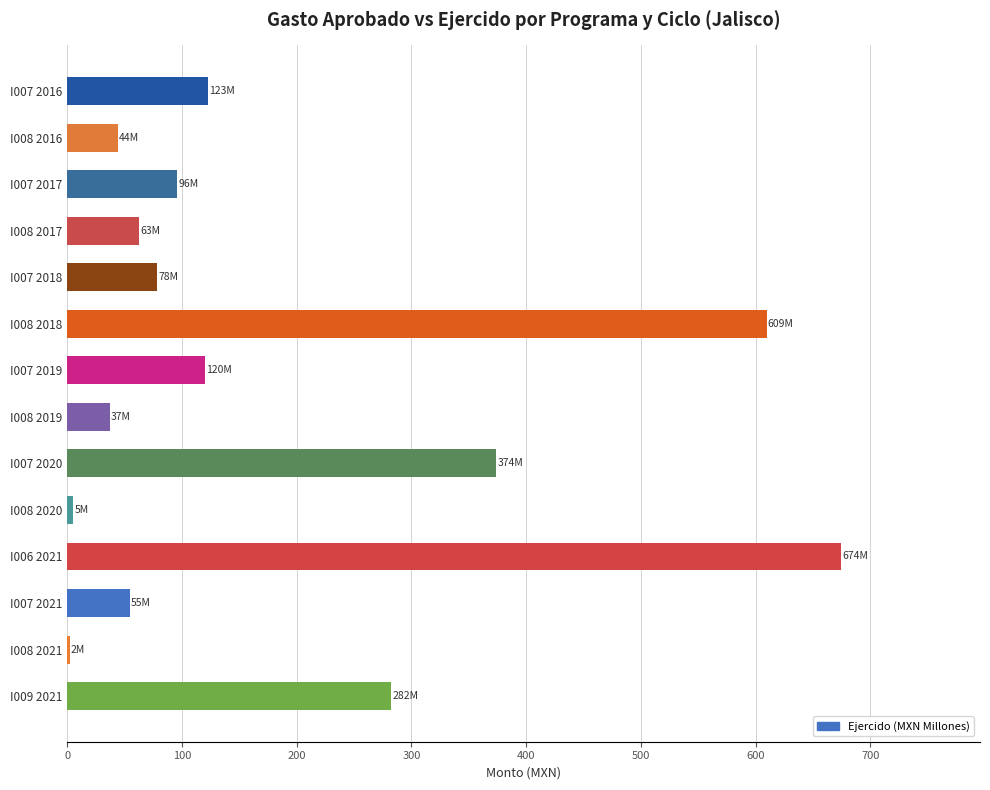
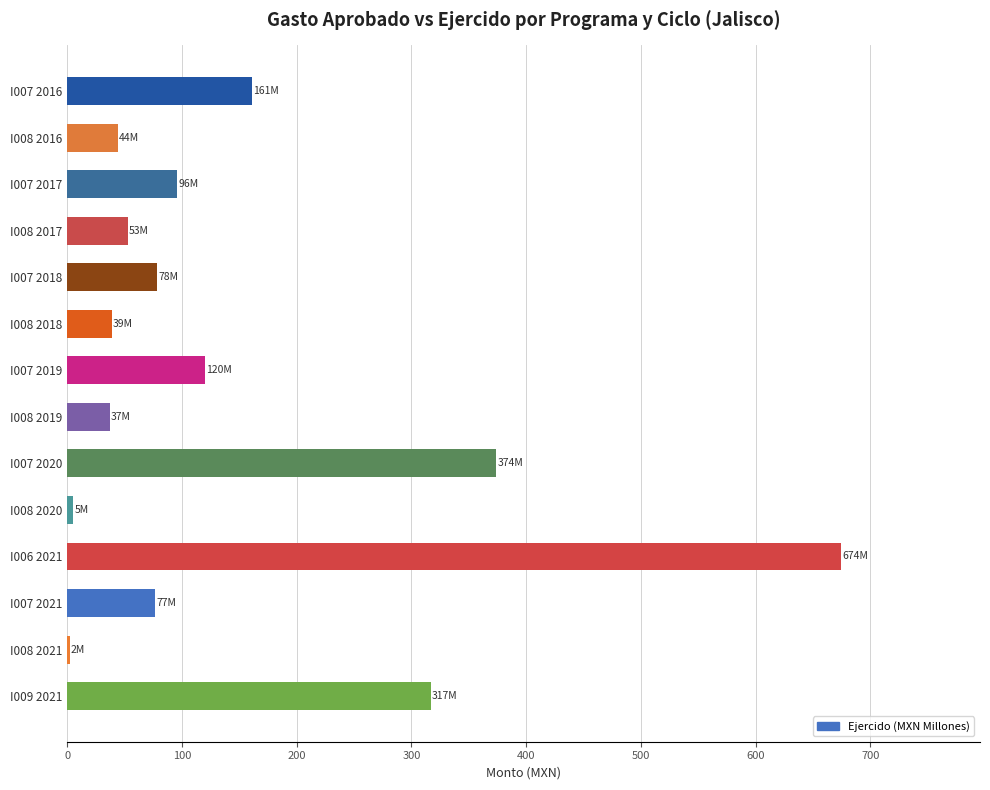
  {
-   "I007 2016": "123M",
+   "I007 2016": "161M",
    "I008 2016": "44M",
    "I007 2017": "96M",
-   "I008 2017": "63M",
+   "I008 2017": "53M",
    "I007 2018": "78M",
-   "I008 2018": "609M",
+   "I008 2018": "39M",
    "I007 2019": "120M",
    "I008 2019": "37M",
    "I007 2020": "374M",
    "I008 2020": "5M",
    "I006 2021": "674M",
-   "I007 2021": "55M",
+   "I007 2021": "77M",
    "I008 2021": "2M",
-   "I009 2021": "282M"
+   "I009 2021": "317M"
  }
